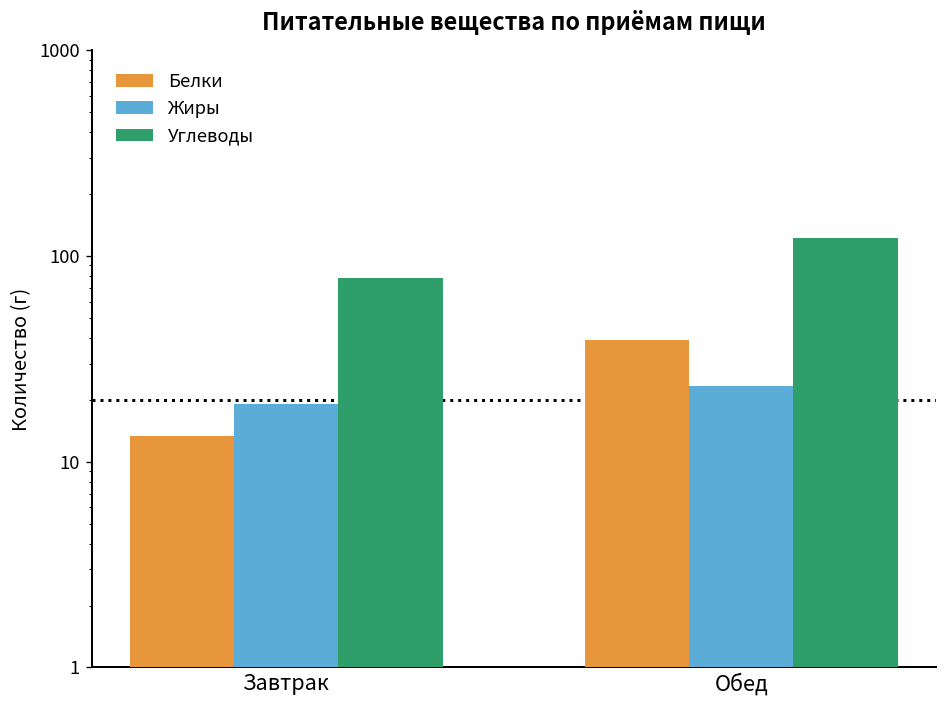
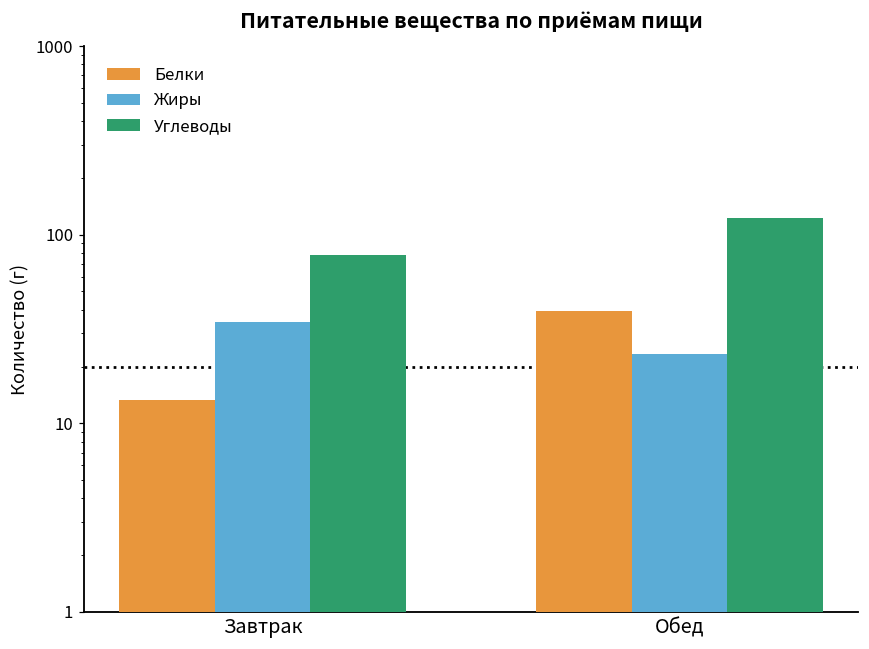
  {
    "Белки": {
      "Завтрак": 13,
      "Обед": 39
    },
    "Жиры": {
-     "Завтрак": 19,
+     "Завтрак": 34,
      "Обед": 23
    },
    "Углеводы": {
      "Завтрак": 80,
      "Обед": 120
    }
  }
